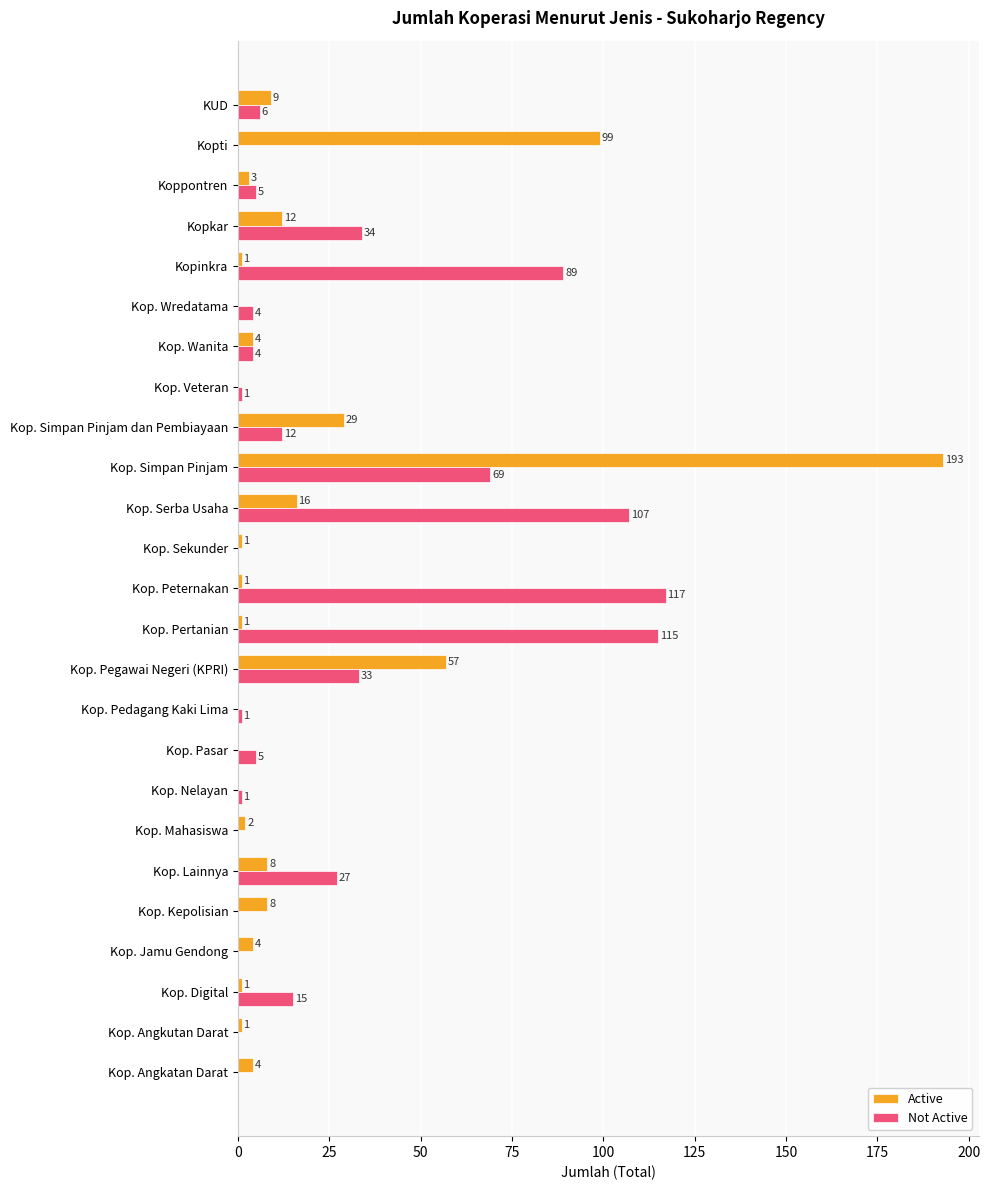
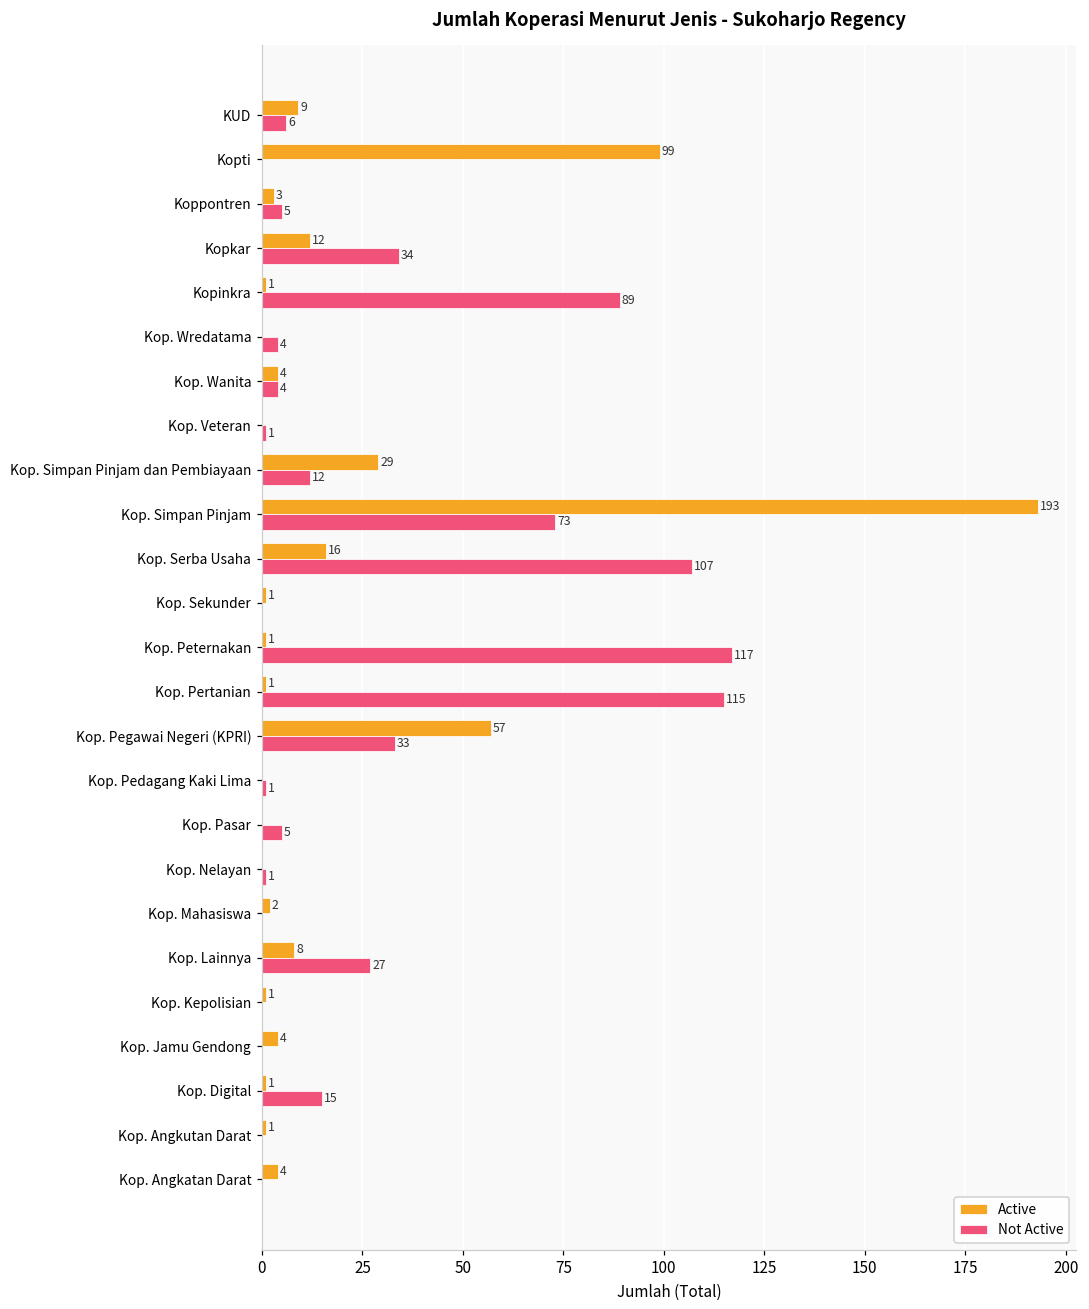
  {
    "Active": {
      "KUD": 9,
      "Kopti": 99,
      "Koppontren": 3,
      "Kopkar": 12,
      "Kopinkra": 1,
      "Kop. Wanita": 4,
      "Kop. Simpan Pinjam dan Pembiayaan": 29,
      "Kop. Simpan Pinjam": 193,
      "Kop. Serba Usaha": 16,
      "Kop. Sekunder": 1,
      "Kop. Peternakan": 1,
      "Kop. Pertanian": 1,
      "Kop. Pegawai Negeri (KPRI)": 57,
      "Kop. Mahasiswa": 2,
      "Kop. Lainnya": 8,
-     "Kop. Kepolisian": 8,
+     "Kop. Kepolisian": 1,
      "Kop. Jamu Gendong": 4,
      "Kop. Digital": 1,
      "Kop. Angkutan Darat": 1,
      "Kop. Angkatan Darat": 4
    },
    "Not Active": {
      "KUD": 6,
      "Koppontren": 5,
      "Kopkar": 34,
      "Kopinkra": 89,
      "Kop. Wredatama": 4,
      "Kop. Wanita": 4,
      "Kop. Veteran": 1,
      "Kop. Simpan Pinjam dan Pembiayaan": 12,
-     "Kop. Simpan Pinjam": 69,
+     "Kop. Simpan Pinjam": 73,
      "Kop. Serba Usaha": 107,
      "Kop. Peternakan": 117,
      "Kop. Pertanian": 115,
      "Kop. Pegawai Negeri (KPRI)": 33,
      "Kop. Pedagang Kaki Lima": 1,
      "Kop. Pasar": 5,
      "Kop. Nelayan": 1,
      "Kop. Lainnya": 27,
      "Kop. Digital": 15
    }
  }
